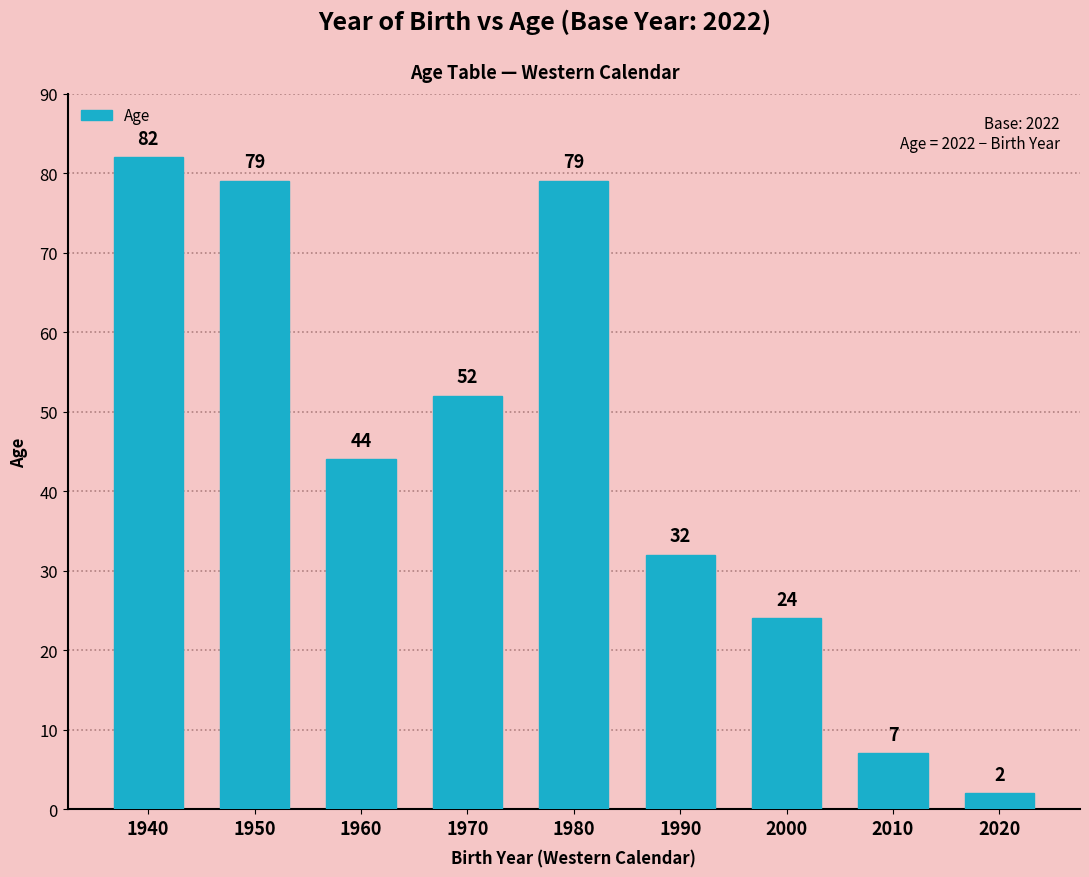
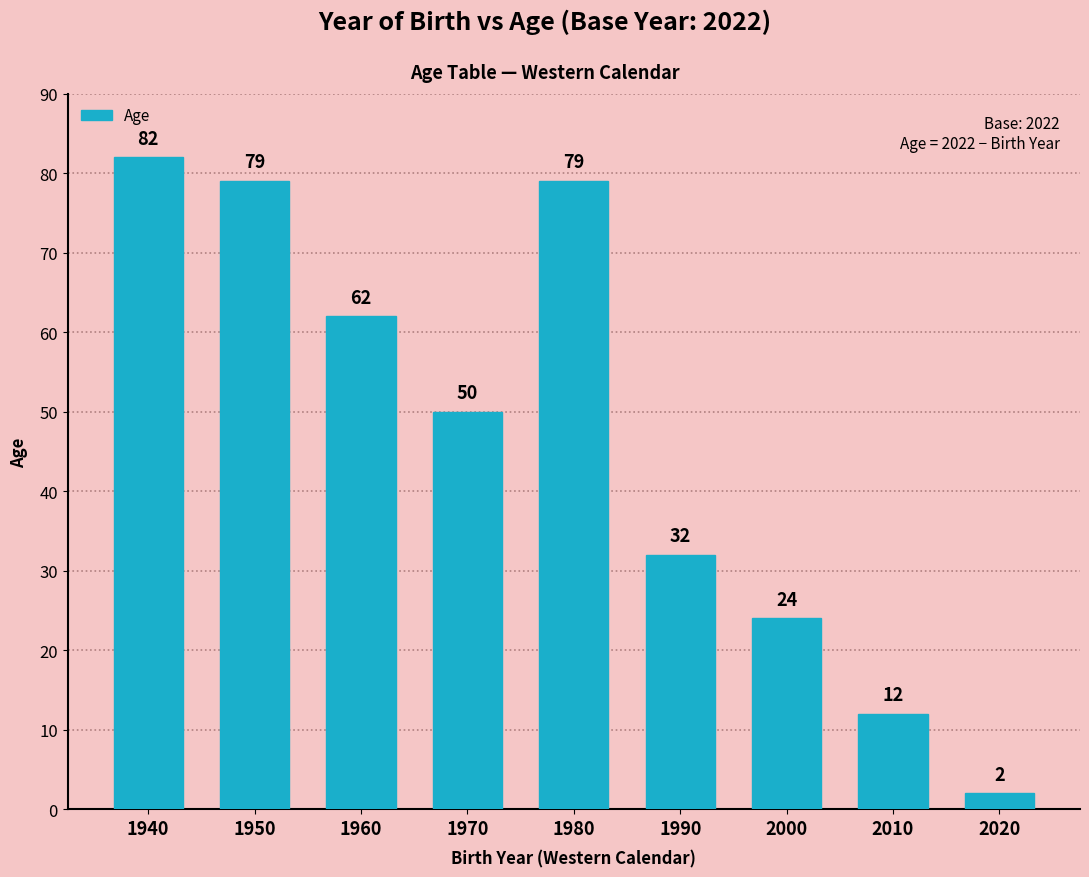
  {
    "1950": 79,
-   "1960": 44,
-   "1970": 52,
+   "1960": 62,
+   "1970": 50,
    "1980": 79,
    "1990": 32,
    "2000": 24,
-   "2010": 7,
+   "2010": 12,
    "2020": 2
  }
